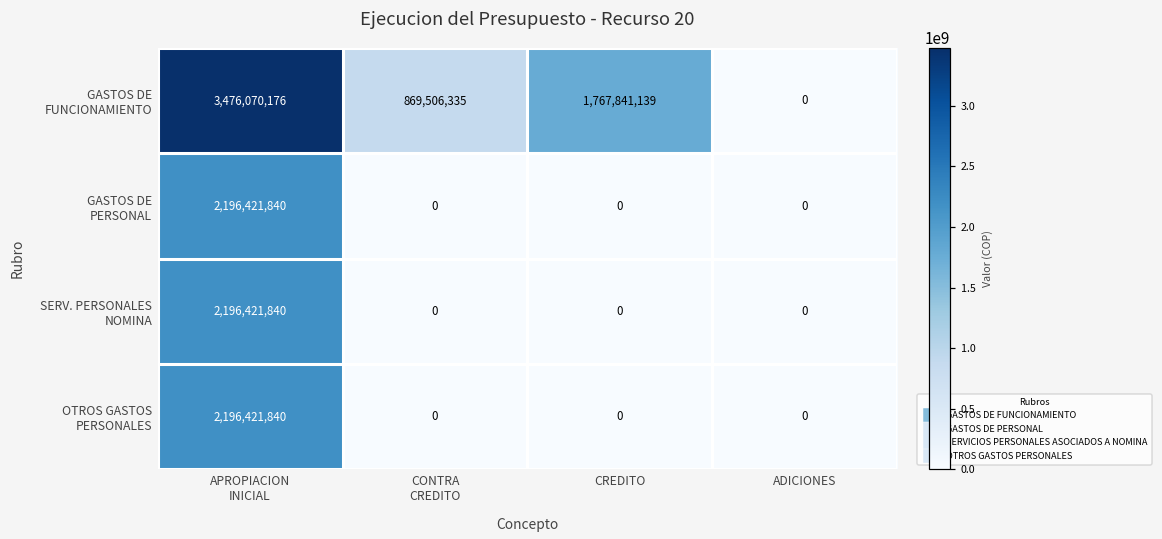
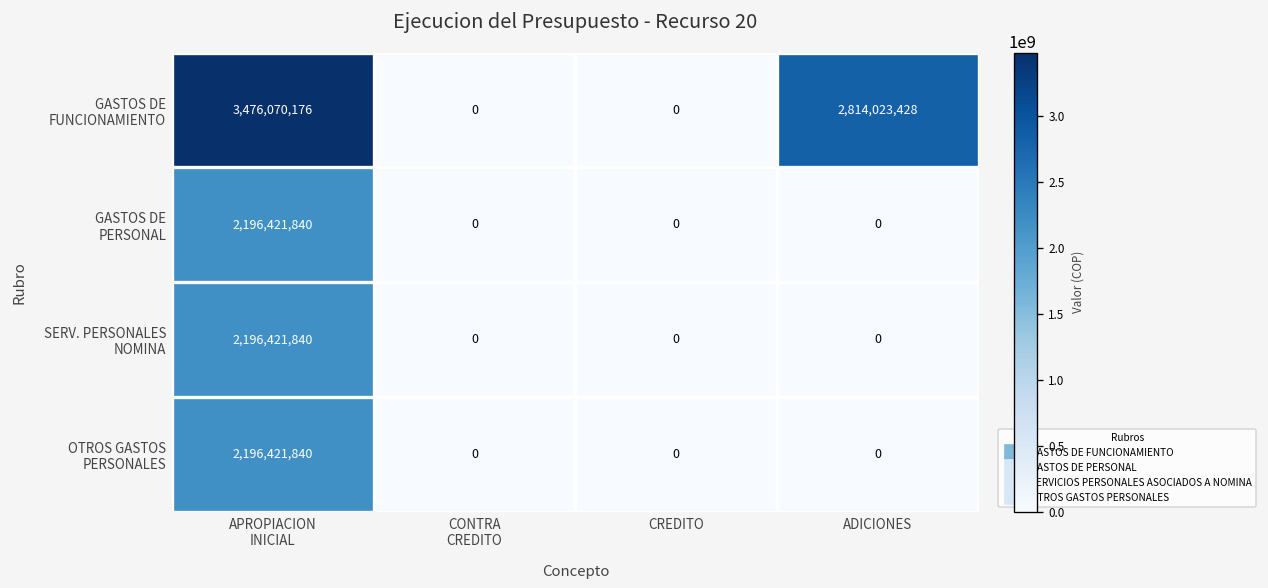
  {
    "GASTOS DE FUNCIONAMIENTO": {
      "APROPIACION INICIAL": "3,476,070,176",
-     "CONTRA CREDITO": "869,506,335",
-     "CREDITO": "1,767,841,139",
-     "ADICIONES": "0"
+     "CONTRA CREDITO": "0",
+     "CREDITO": "0",
+     "ADICIONES": "2,814,023,428"
    },
    "GASTOS DE PERSONAL": {
      "APROPIACION INICIAL": "2,196,421,840",
      "CONTRA CREDITO": "0",
      "CREDITO": "0",
      "ADICIONES": "0"
    },
    "SERV. PERSONALES NOMINA": {
      "APROPIACION INICIAL": "2,196,421,840",
      "CONTRA CREDITO": "0",
      "CREDITO": "0",
      "ADICIONES": "0"
    },
    "OTROS GASTOS PERSONALES": {
      "APROPIACION INICIAL": "2,196,421,840",
      "CONTRA CREDITO": "0",
      "CREDITO": "0",
      "ADICIONES": "0"
    }
  }
